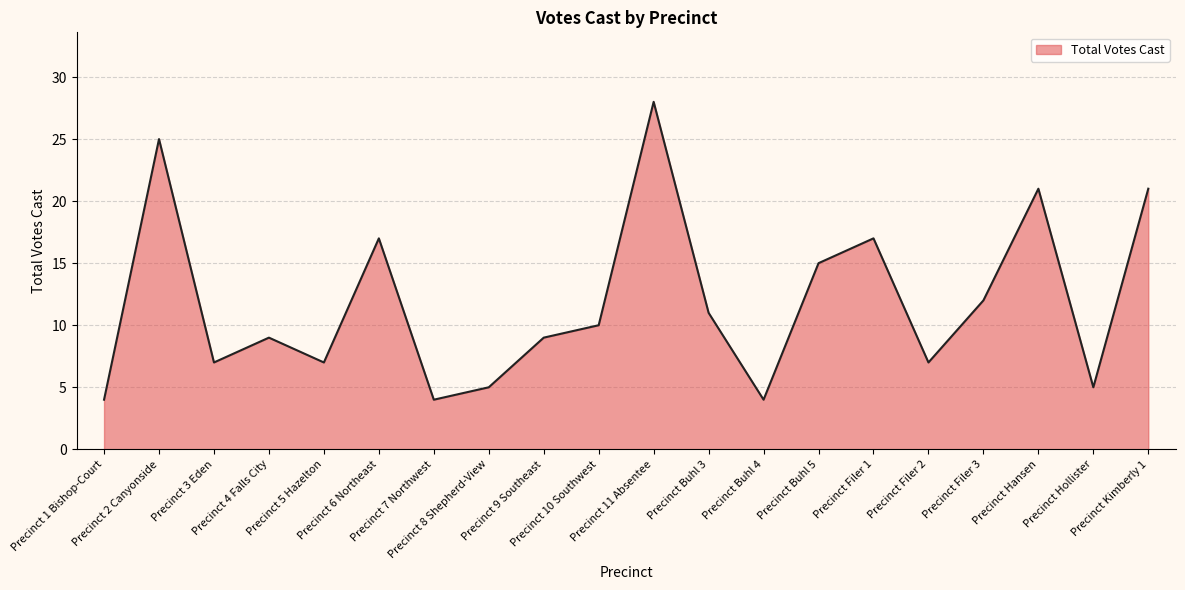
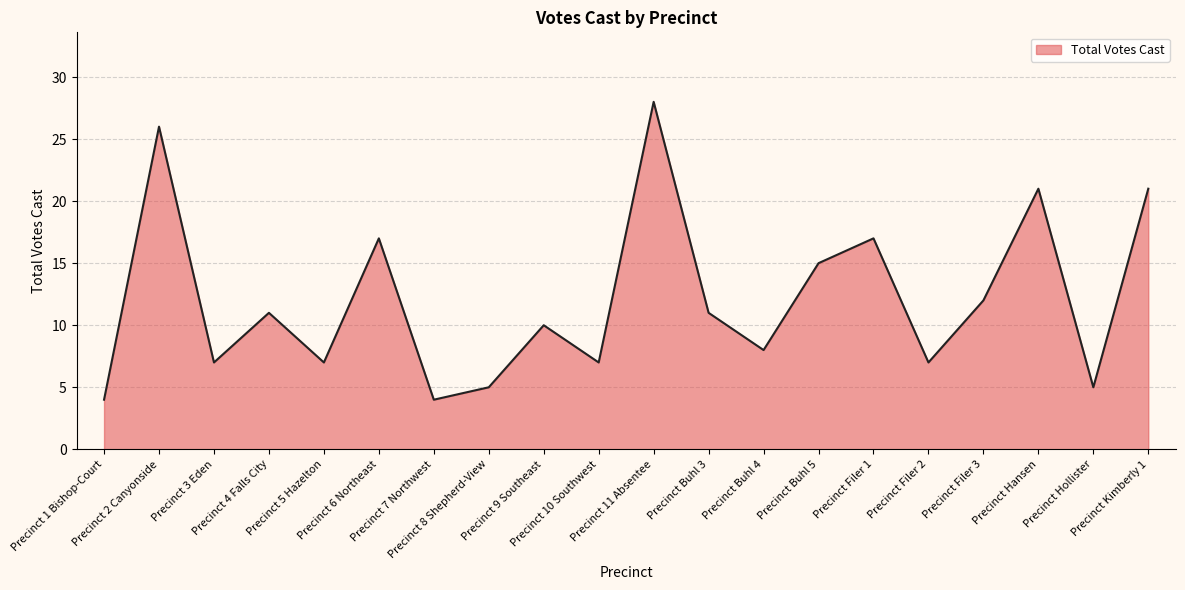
  {
    "Precinct 1 Bishop-Court": 4,
-   "Precinct 2 Canyonside": 25,
+   "Precinct 2 Canyonside": 26,
    "Precinct 3 Eden": 7,
-   "Precinct 4 Falls City": 9,
+   "Precinct 4 Falls City": 11,
    "Precinct 5 Hazelton": 7,
    "Precinct 6 Northeast": 17,
    "Precinct 7 Northwest": 4,
    "Precinct 8 Shepherd-View": 5,
-   "Precinct 9 Southeast": 9,
-   "Precinct 10 Southwest": 10,
+   "Precinct 9 Southeast": 10,
+   "Precinct 10 Southwest": 7,
    "Precinct 11 Absentee": 28,
    "Precinct Buhl 3": 11,
-   "Precinct Buhl 4": 4,
+   "Precinct Buhl 4": 8,
    "Precinct Buhl 5": 15,
    "Precinct Filer 1": 17,
    "Precinct Filer 2": 7,
    "Precinct Filer 3": 12,
    "Precinct Hansen": 21,
    "Precinct Hollister": 5,
    "Precinct Kimberly 1": 21
  }
